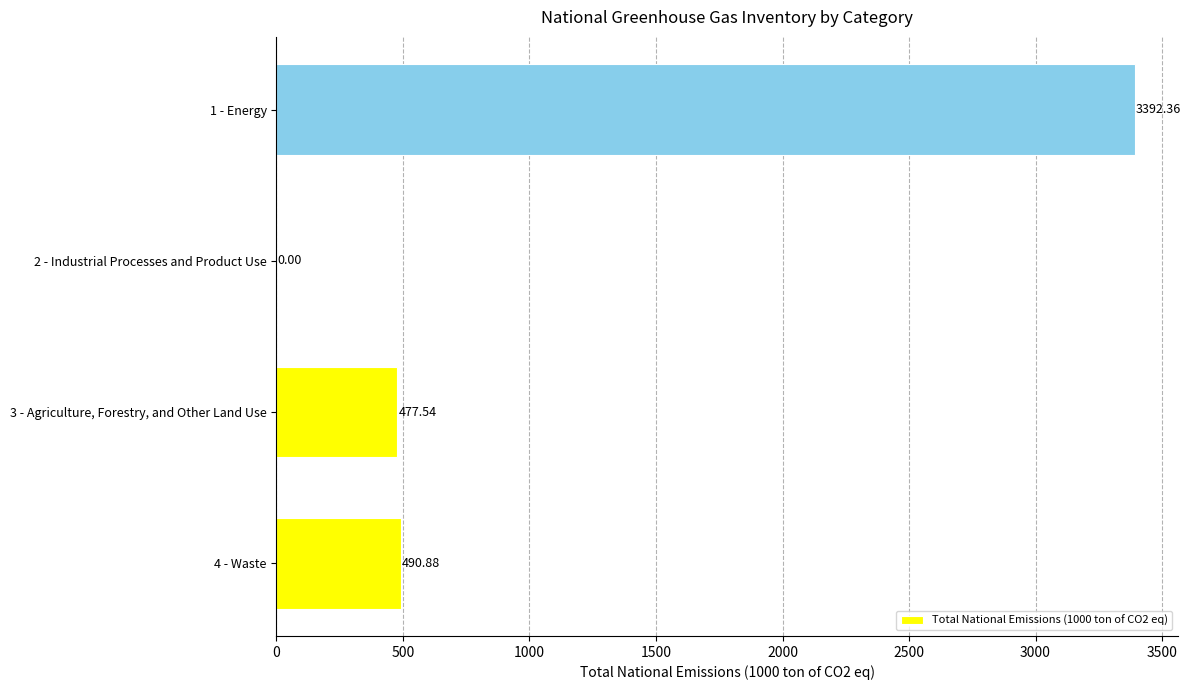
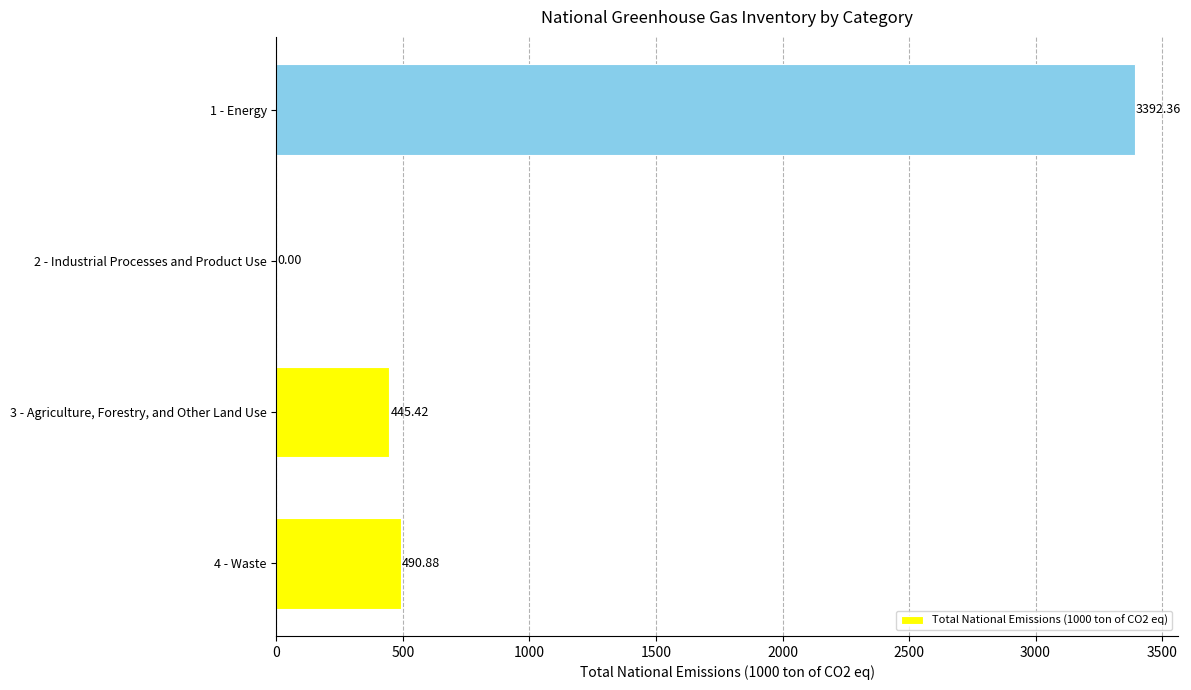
  {
    "1 - Energy": 3392.36,
    "2 - Industrial Processes and Product Use": 0.00,
-   "3 - Agriculture, Forestry, and Other Land Use": 477.54,
+   "3 - Agriculture, Forestry, and Other Land Use": 445.42,
    "4 - Waste": 490.88
  }
